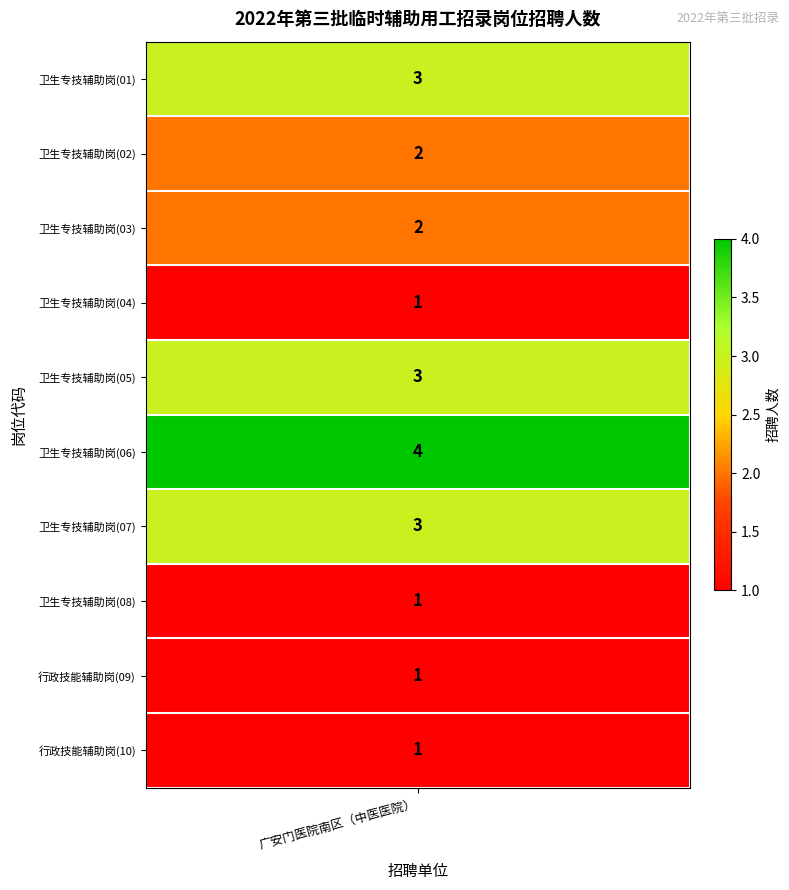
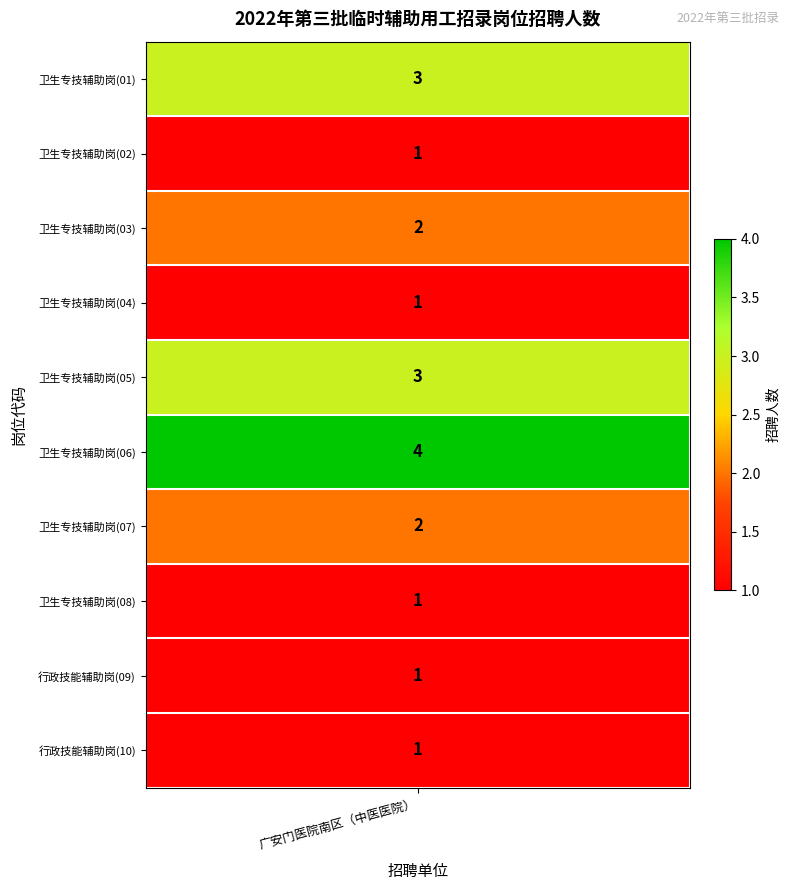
  {
    "卫生专技辅助岗(01)": {
      "广安门医院南区（中医医院）": 3
    },
    "卫生专技辅助岗(02)": {
-     "广安门医院南区（中医医院）": 2
+     "广安门医院南区（中医医院）": 1
    },
    "卫生专技辅助岗(03)": {
      "广安门医院南区（中医医院）": 2
    },
    "卫生专技辅助岗(04)": {
      "广安门医院南区（中医医院）": 1
    },
    "卫生专技辅助岗(05)": {
      "广安门医院南区（中医医院）": 3
    },
    "卫生专技辅助岗(06)": {
      "广安门医院南区（中医医院）": 4
    },
    "卫生专技辅助岗(07)": {
-     "广安门医院南区（中医医院）": 3
+     "广安门医院南区（中医医院）": 2
    },
    "卫生专技辅助岗(08)": {
      "广安门医院南区（中医医院）": 1
    },
    "行政技能辅助岗(09)": {
      "广安门医院南区（中医医院）": 1
    },
    "行政技能辅助岗(10)": {
      "广安门医院南区（中医医院）": 1
    }
  }
